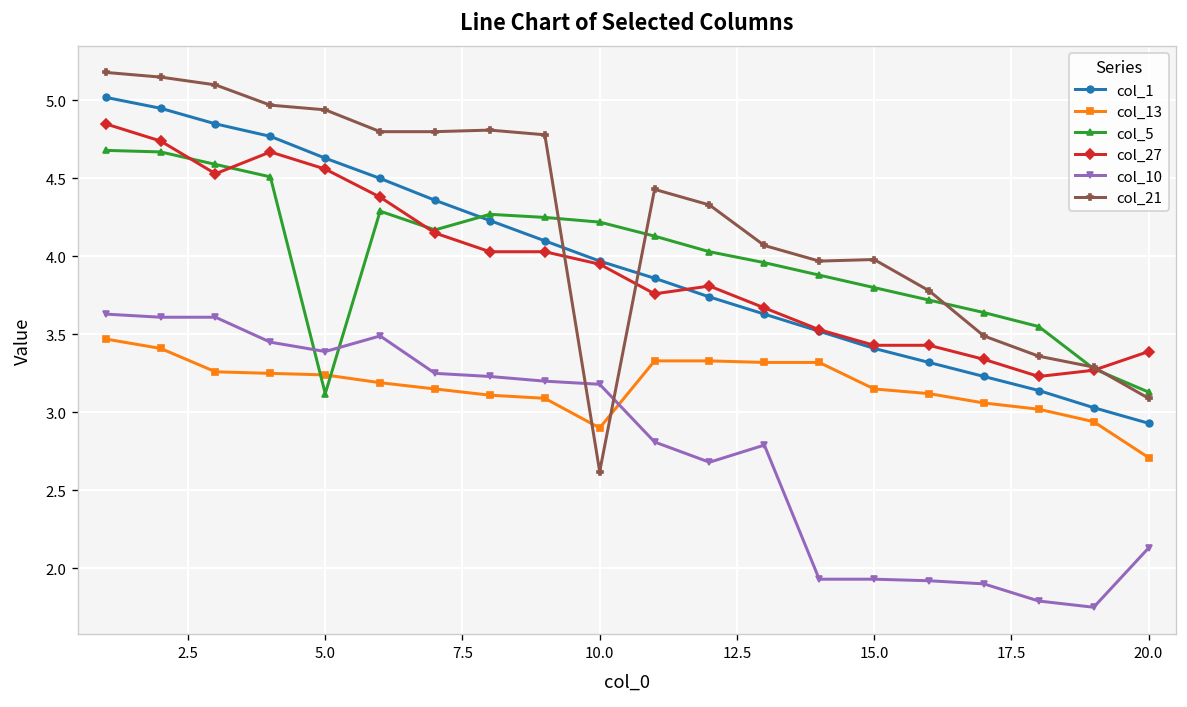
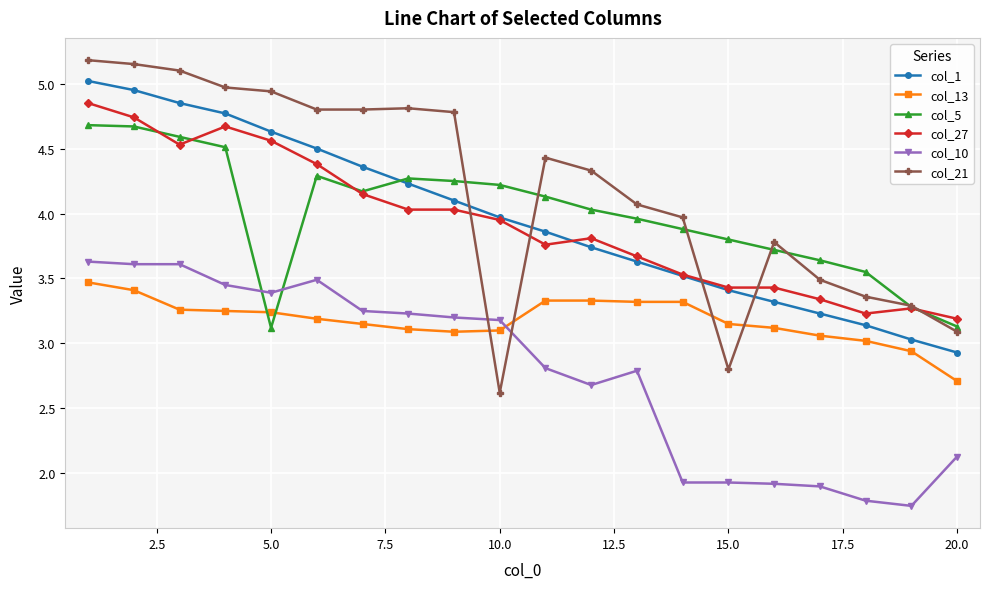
  {
    "col_1": {
      "5.0": 4.63,
      "10.0": 3.97,
      "15.0": 3.41,
      "20.0": 2.93
    },
    "col_13": {
      "5.0": 3.24,
-     "10.0": 2.9,
+     "10.0": 3.1,
      "15.0": 3.15,
      "20.0": 2.7
    },
    "col_5": {
      "5.0": 3.12,
      "10.0": 4.22,
      "15.0": 3.80,
      "20.0": 3.13
    },
    "col_27": {
      "5.0": 4.56,
      "10.0": 3.95,
      "15.0": 3.43,
-     "20.0": 3.39
+     "20.0": 3.19
    },
    "col_10": {
      "5.0": 3.39,
      "10.0": 3.18,
      "15.0": 1.93,
      "20.0": 2.13
    },
    "col_21": {
      "5.0": 4.94,
      "10.0": 2.62,
-     "15.0": 3.98,
+     "15.0": 2.80,
      "20.0": 3.09
    }
  }
